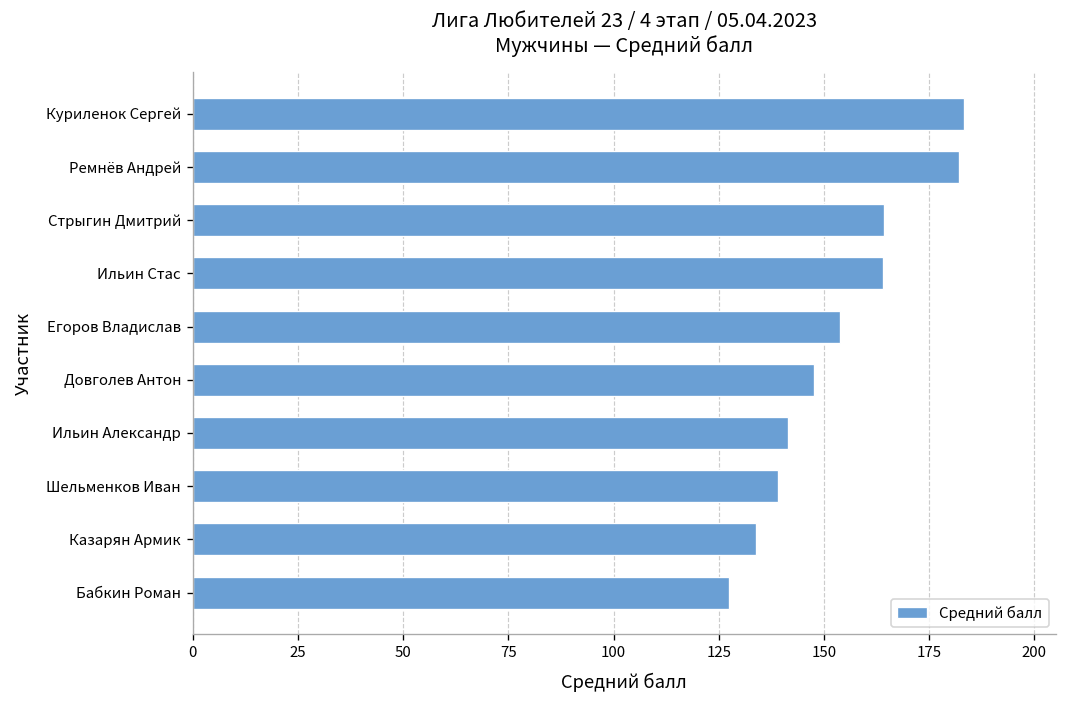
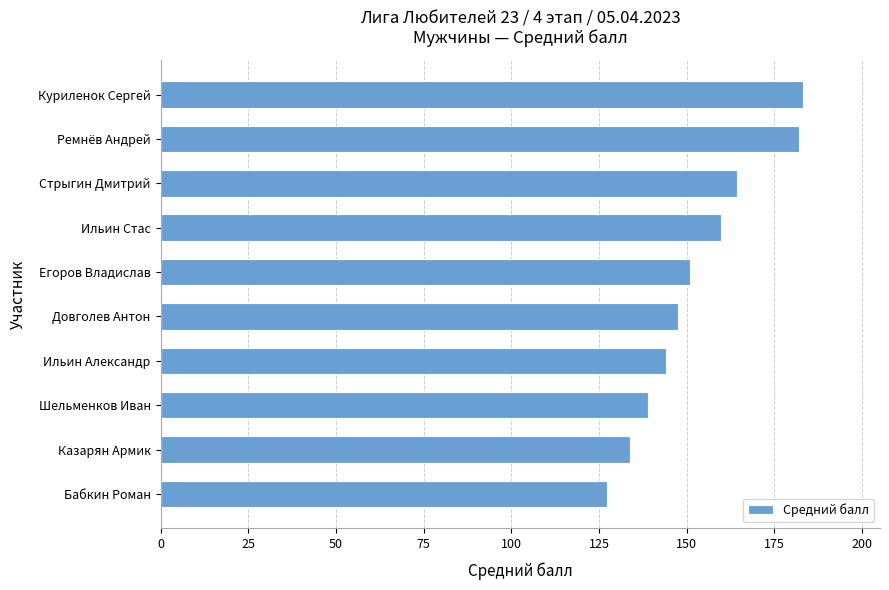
  {
    "Куриленок Сергей": 183,
    "Ремнёв Андрей": 182,
    "Стрыгин Дмитрий": 164,
-   "Ильин Стас": 164,
-   "Егоров Владислав": 154,
+   "Ильин Стас": 160,
+   "Егоров Владислав": 151,
    "Довголев Антон": 148,
-   "Ильин Александр": 141,
+   "Ильин Александр": 144,
    "Шельменков Иван": 139,
    "Казарян Армик": 134,
    "Бабкин Роман": 127
  }
